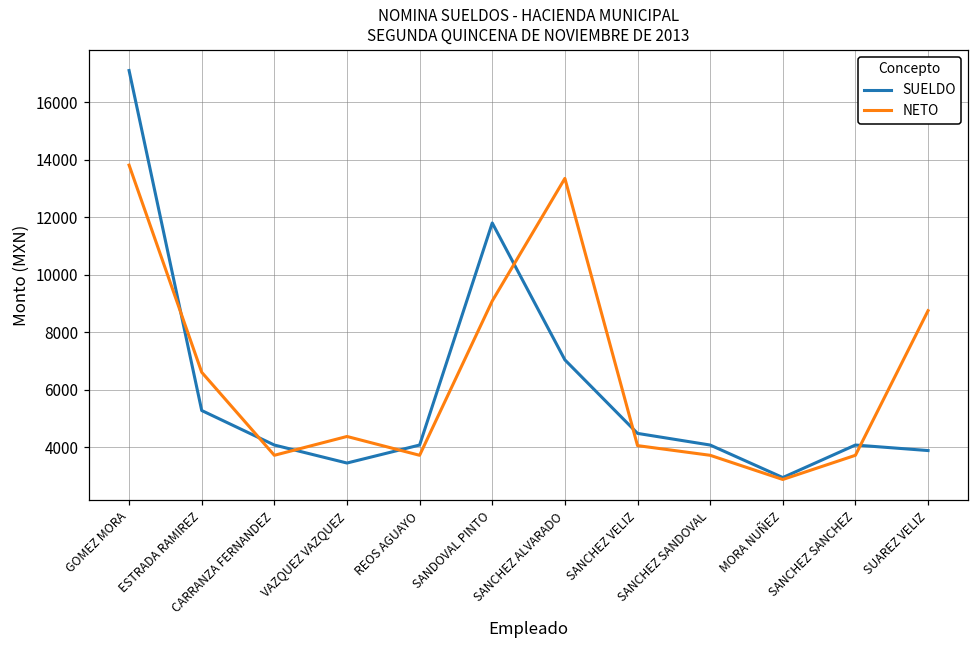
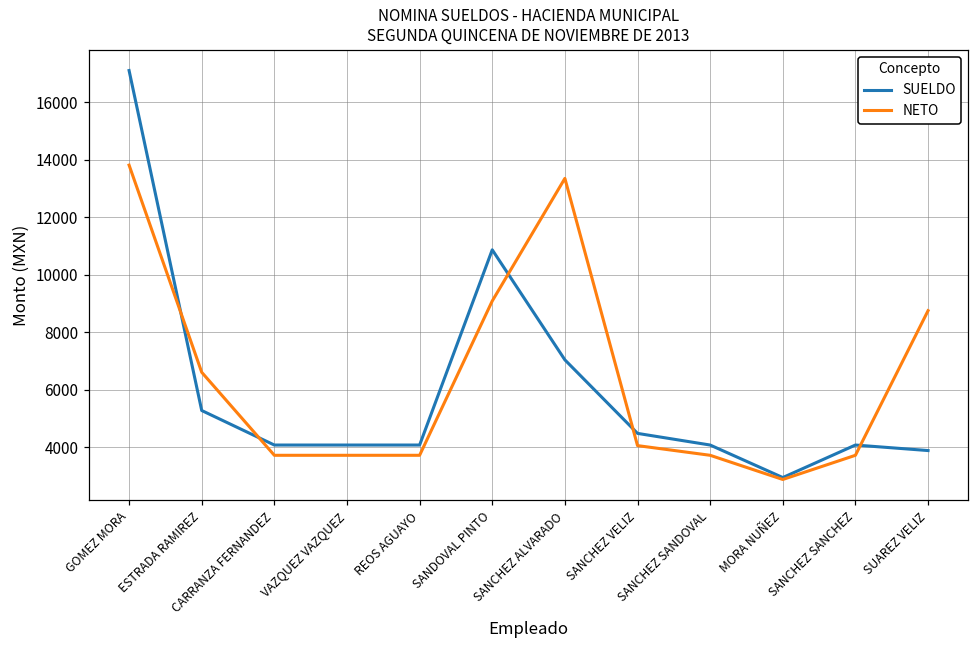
  {
    "SUELDO": {
      "GOMEZ MORA": 17100,
      "ESTRADA RAMIREZ": 5300,
      "CARRANZA FERNANDEZ": 4100,
-     "VAZQUEZ VAZQUEZ": 3400,
+     "VAZQUEZ VAZQUEZ": 4100,
      "REOS AGUAYO": 4100,
-     "SANDOVAL PINTO": 11800,
+     "SANDOVAL PINTO": 10900,
      "SANCHEZ ALVARADO": 7000,
      "SANCHEZ VELIZ": 4500,
      "SANCHEZ SANDOVAL": 4100,
      "SANCHEZ SANCHEZ": 4100,
      "SUAREZ VELIZ": 3900
    },
    "NETO": {
      "GOMEZ MORA": 13800,
      "ESTRADA RAMIREZ": 6600,
      "CARRANZA FERNANDEZ": 3700,
-     "VAZQUEZ VAZQUEZ": 4400,
+     "VAZQUEZ VAZQUEZ": 3700,
      "REOS AGUAYO": 3700,
      "SANDOVAL PINTO": 9100,
      "SANCHEZ ALVARADO": 13300,
      "SANCHEZ VELIZ": 4100,
      "SANCHEZ SANDOVAL": 3700,
      "SANCHEZ SANCHEZ": 3700,
      "SUAREZ VELIZ": 8700
    }
  }
